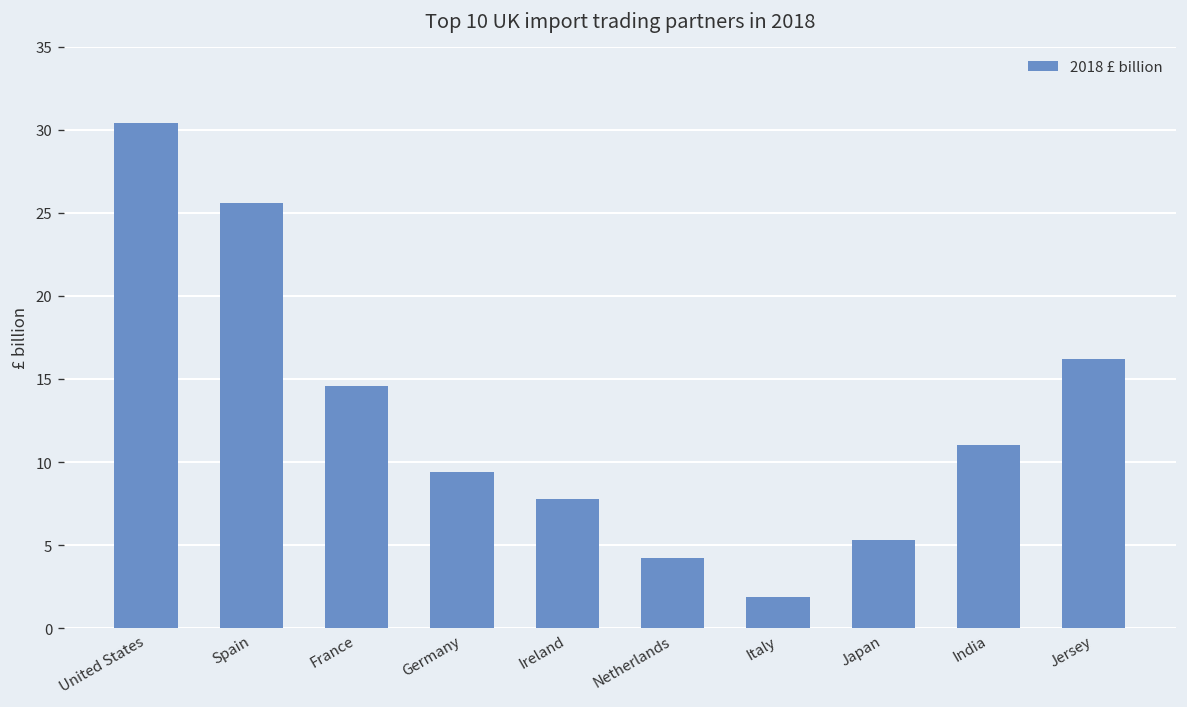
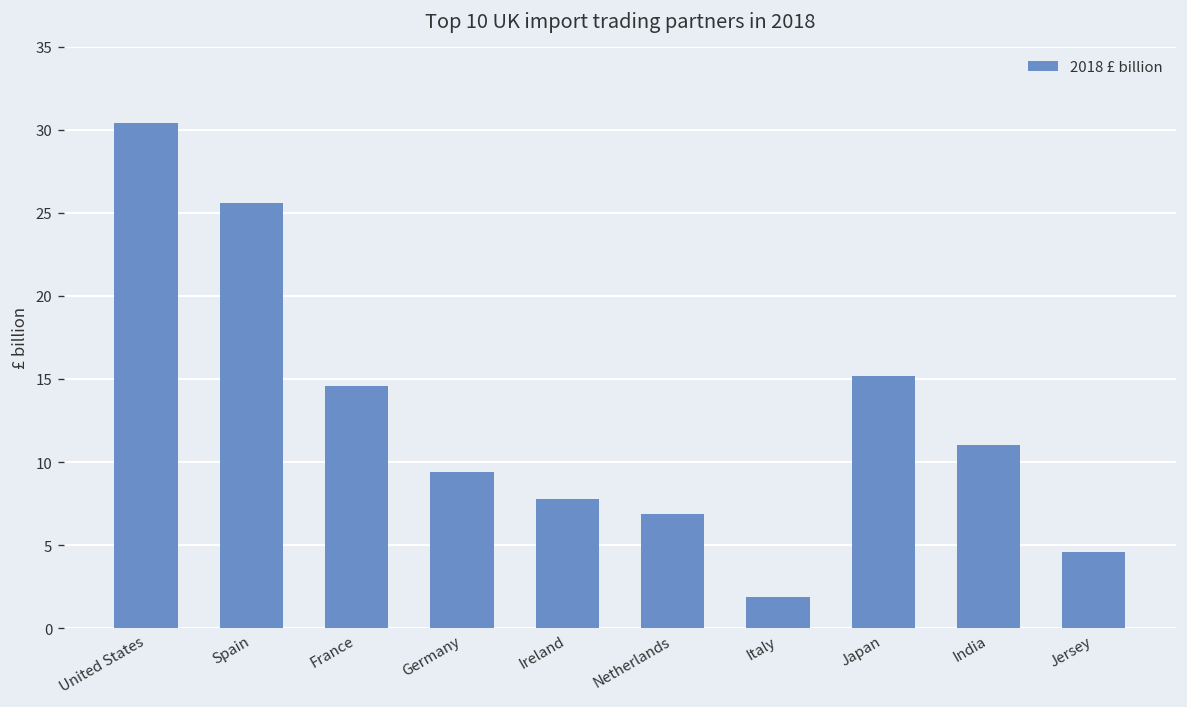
  {
    "United States": 30.4,
    "Spain": 25.6,
    "France": 14.6,
    "Germany": 9.4,
    "Ireland": 7.8,
-   "Netherlands": 4.2,
+   "Netherlands": 6.9,
    "Italy": 1.9,
-   "Japan": 5.3,
+   "Japan": 15.2,
    "India": 11.0,
-   "Jersey": 16.2
+   "Jersey": 4.6
  }
